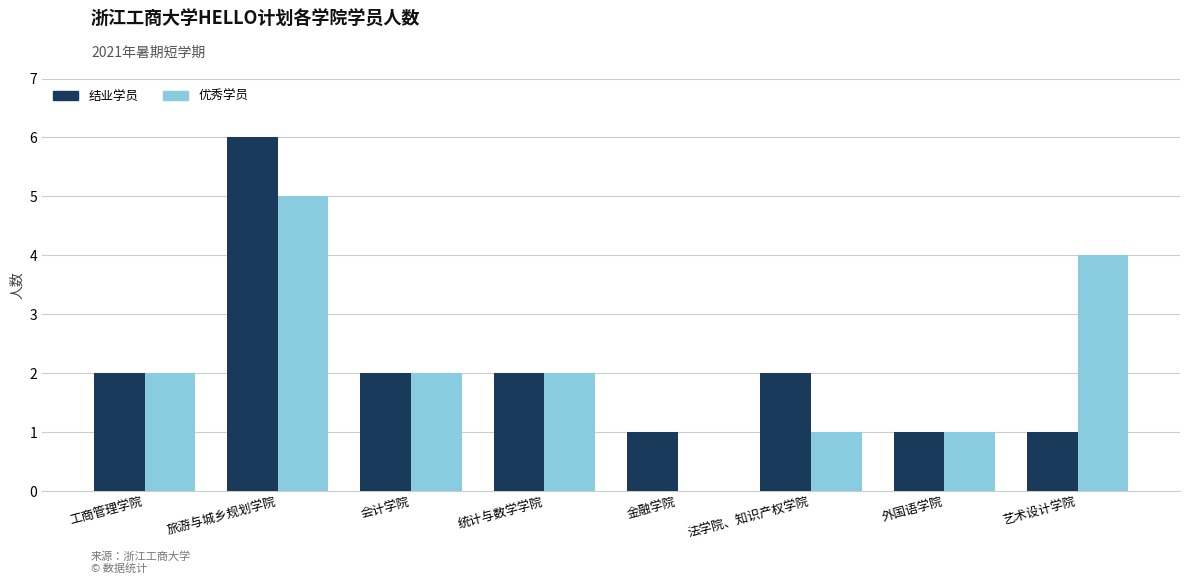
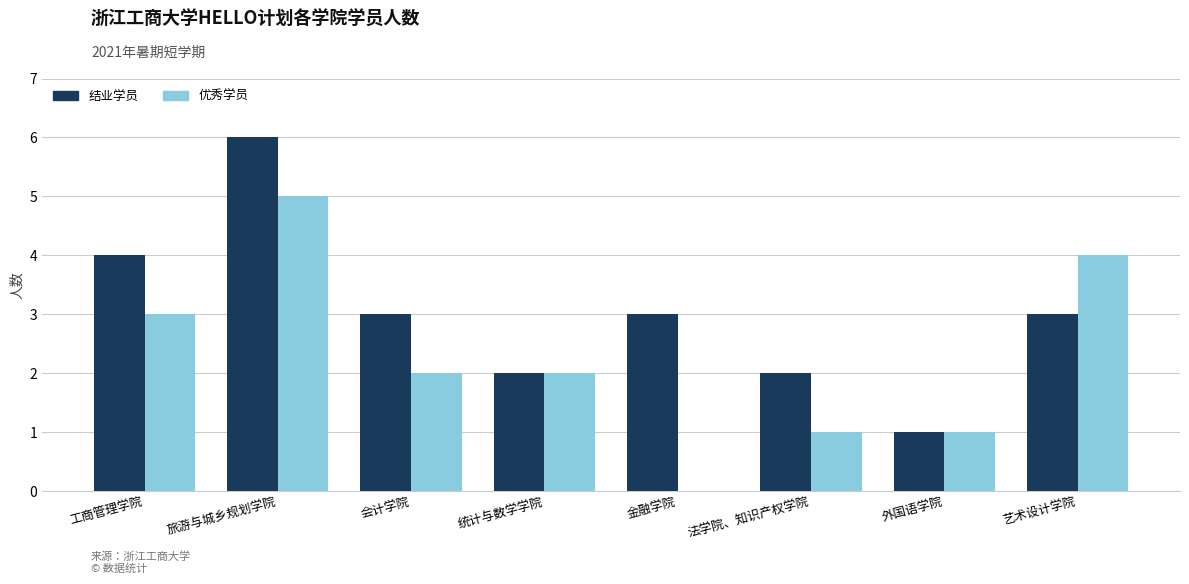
  {
    "结业学员": {
-     "工商管理学院": 2,
+     "工商管理学院": 4,
      "旅游与城乡规划学院": 6,
-     "会计学院": 2,
+     "会计学院": 3,
      "统计与数学学院": 2,
-     "金融学院": 1,
+     "金融学院": 3,
      "法学院、知识产权学院": 2,
      "外国语学院": 1,
-     "艺术设计学院": 1
+     "艺术设计学院": 3
    },
    "优秀学员": {
-     "工商管理学院": 2,
+     "工商管理学院": 3,
      "旅游与城乡规划学院": 5,
      "会计学院": 2,
      "统计与数学学院": 2,
      "金融学院": 0,
      "法学院、知识产权学院": 1,
      "外国语学院": 1,
      "艺术设计学院": 4
    }
  }
